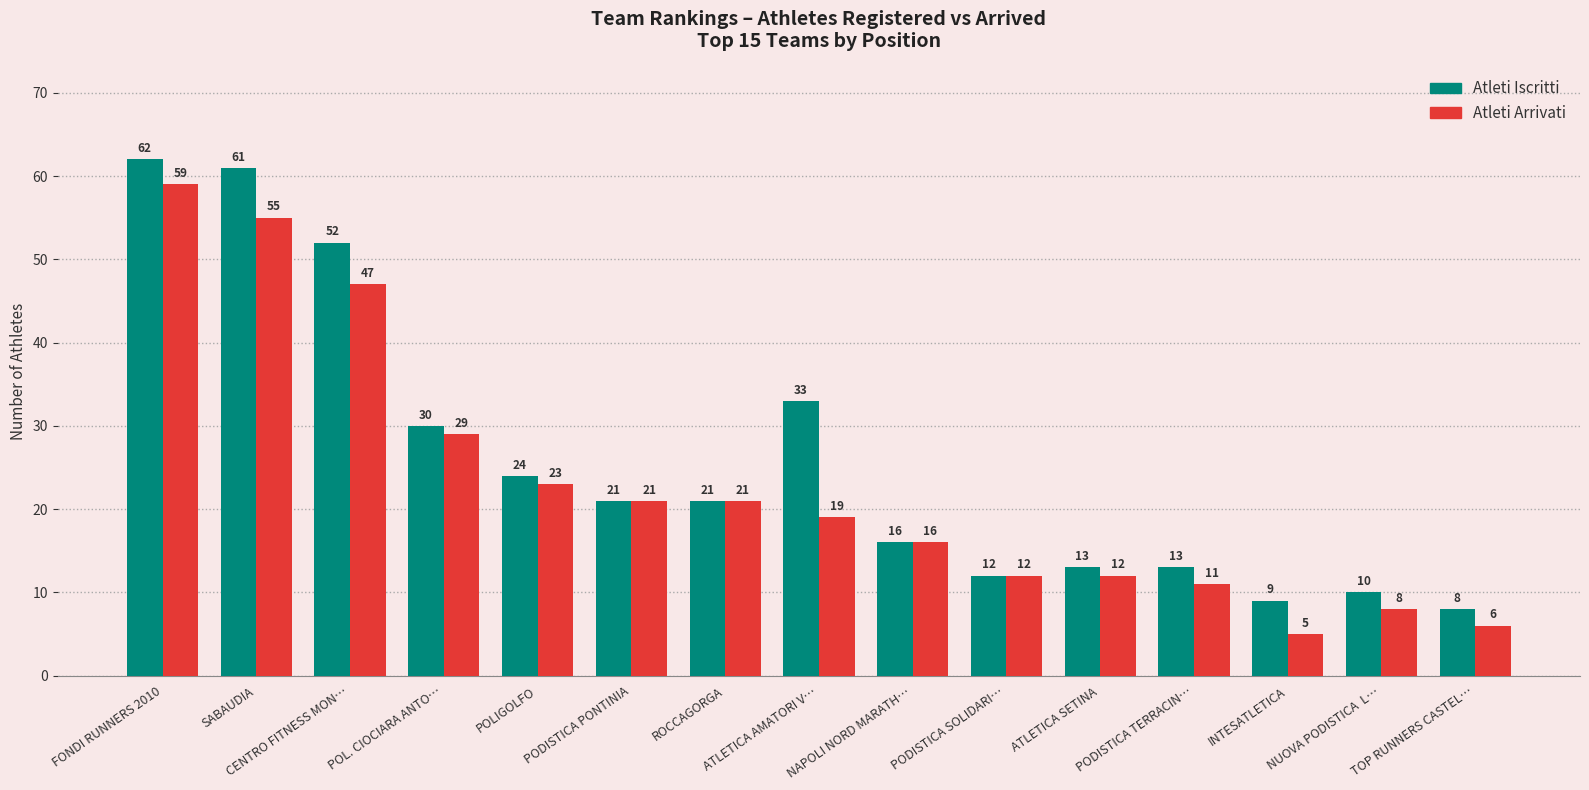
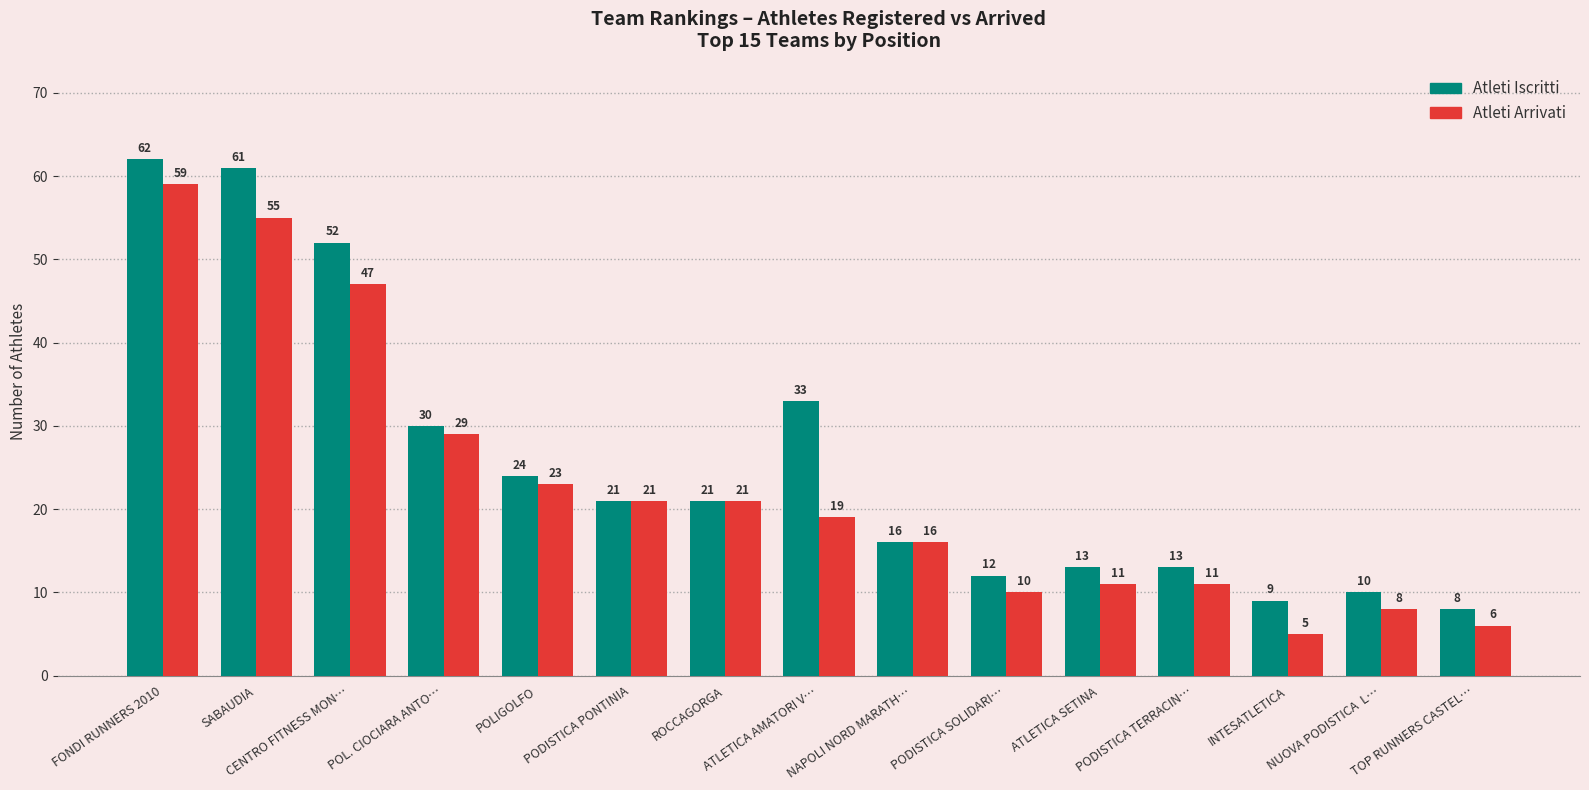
  {
    "Atleti Iscritti": {
      "FONDI RUNNERS 2010": 62,
      "SABAUDIA": 61,
      "CENTRO FITNESS MON…": 52,
      "POL. CIOCIARA ANTO…": 30,
      "POLIGOLFO": 24,
      "PODISTICA PONTINIA": 21,
      "ROCCAGORGA": 21,
      "ATLETICA AMATORI V…": 33,
      "NAPOLI NORD MARATH…": 16,
      "PODISTICA SOLIDARI…": 12,
      "ATLETICA SETINA": 13,
      "PODISTICA TERRACIN…": 13,
      "INTESATLETICA": 9,
      "NUOVA PODISTICA L…": 10,
      "TOP RUNNERS CASTEL…": 8
    },
    "Atleti Arrivati": {
      "FONDI RUNNERS 2010": 59,
      "SABAUDIA": 55,
      "CENTRO FITNESS MON…": 47,
      "POL. CIOCIARA ANTO…": 29,
      "POLIGOLFO": 23,
      "PODISTICA PONTINIA": 21,
      "ROCCAGORGA": 21,
      "ATLETICA AMATORI V…": 19,
      "NAPOLI NORD MARATH…": 16,
-     "PODISTICA SOLIDARI…": 12,
-     "ATLETICA SETINA": 12,
+     "PODISTICA SOLIDARI…": 10,
+     "ATLETICA SETINA": 11,
      "PODISTICA TERRACIN…": 11,
      "INTESATLETICA": 5,
      "NUOVA PODISTICA L…": 8,
      "TOP RUNNERS CASTEL…": 6
    }
  }
